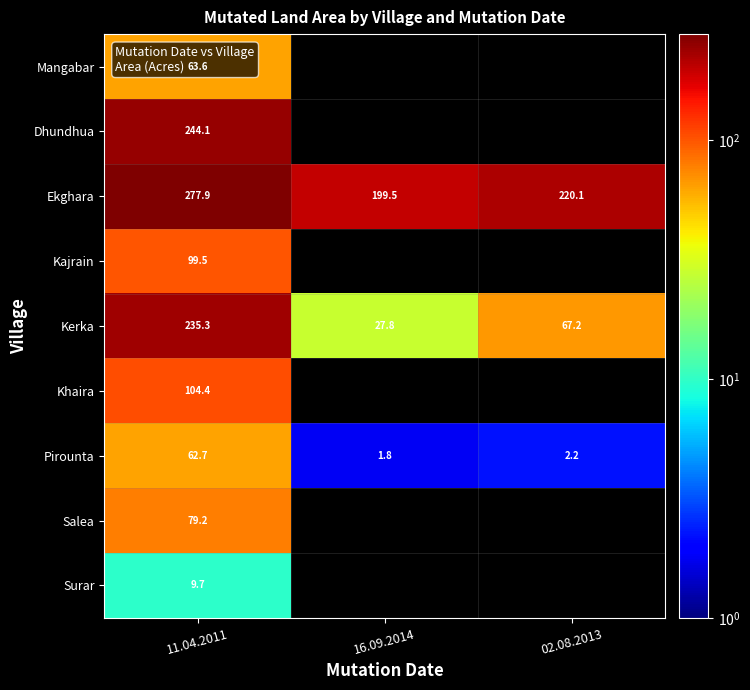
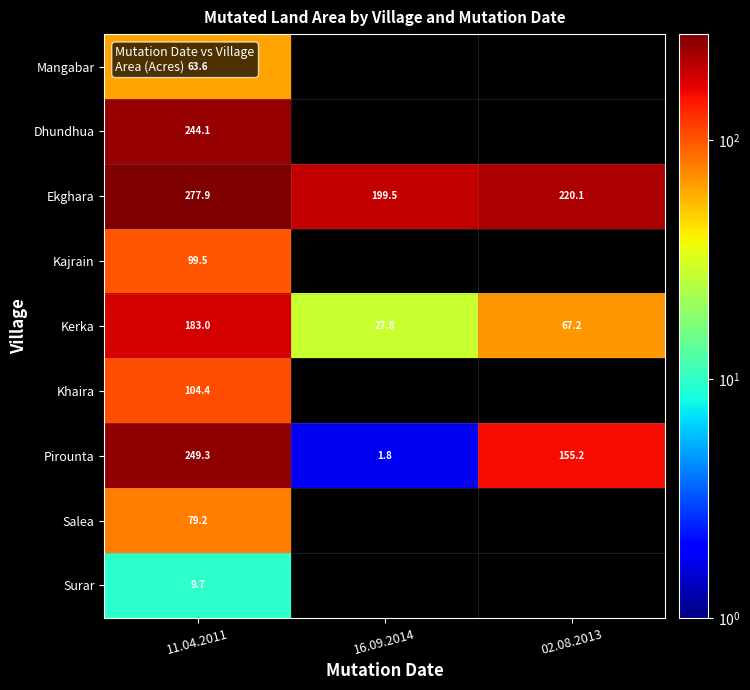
  {
    "Dhundhua": {
      "11.04.2011": 244.1
    },
    "Ekghara": {
      "11.04.2011": 277.9,
      "16.09.2014": 199.5,
      "02.08.2013": 220.1
    },
    "Kajrain": {
      "11.04.2011": 99.5
    },
    "Kerka": {
-     "11.04.2011": 235.3,
+     "11.04.2011": 183.0,
      "16.09.2014": 27.8,
      "02.08.2013": 67.2
    },
    "Khaira": {
      "11.04.2011": 104.4
    },
    "Pirounta": {
-     "11.04.2011": 62.7,
+     "11.04.2011": 249.3,
      "16.09.2014": 1.8,
-     "02.08.2013": 2.2
+     "02.08.2013": 155.2
    },
    "Salea": {
      "11.04.2011": 79.2
    },
    "Surar": {
      "11.04.2011": 9.7
    }
  }
